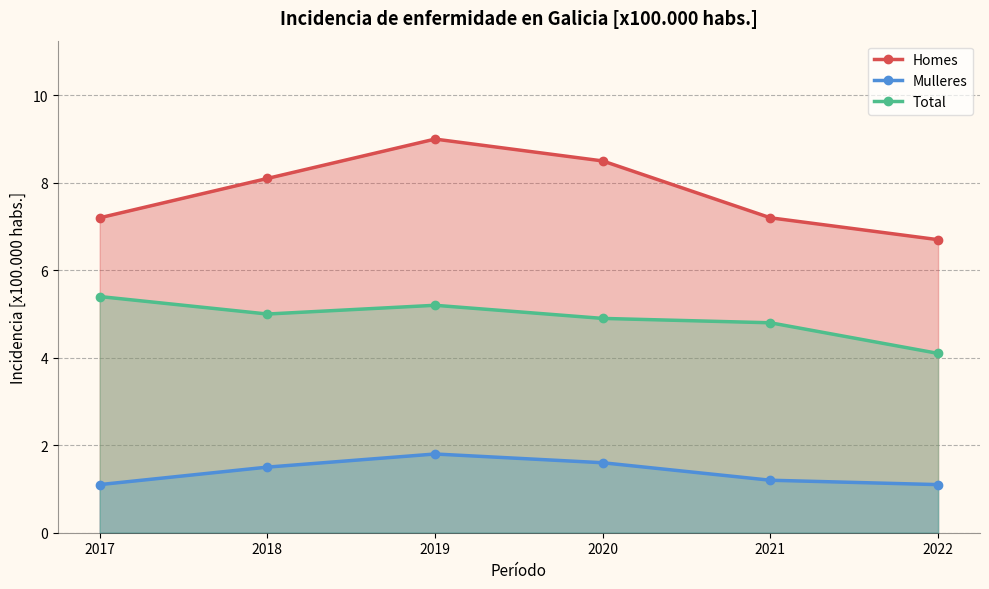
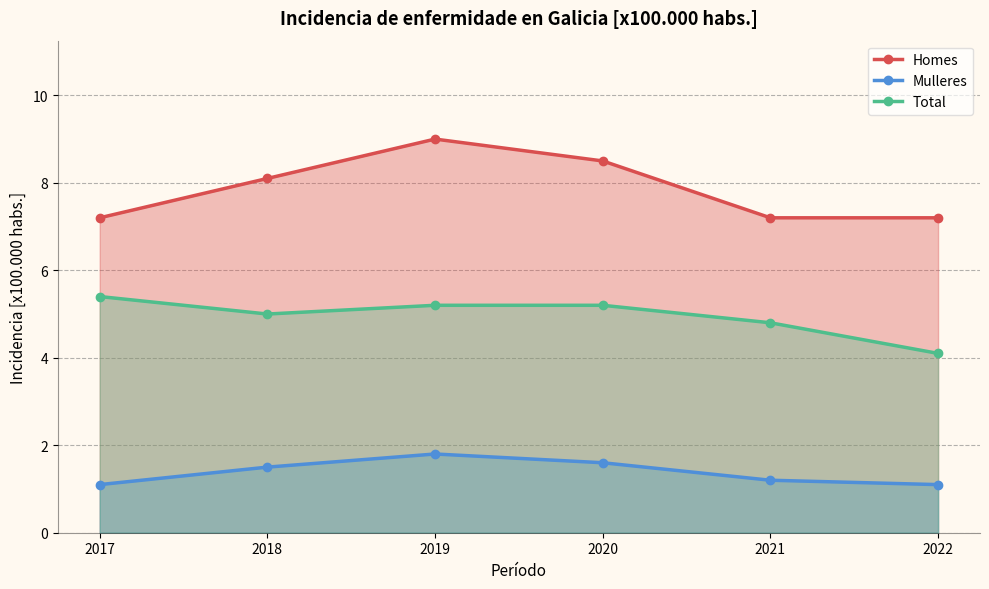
  {
    "Homes": {
      "2017": 7.2,
      "2018": 8.1,
      "2019": 9.0,
      "2020": 8.5,
      "2021": 7.2,
-     "2022": 6.7
+     "2022": 7.2
    },
    "Mulleres": {
      "2017": 1.1,
      "2018": 1.5,
      "2019": 1.8,
      "2020": 1.6,
      "2021": 1.2,
      "2022": 1.1
    },
    "Total": {
      "2017": 5.4,
      "2018": 5.0,
      "2019": 5.2,
-     "2020": 4.9,
+     "2020": 5.2,
      "2021": 4.8,
      "2022": 4.1
    }
  }
